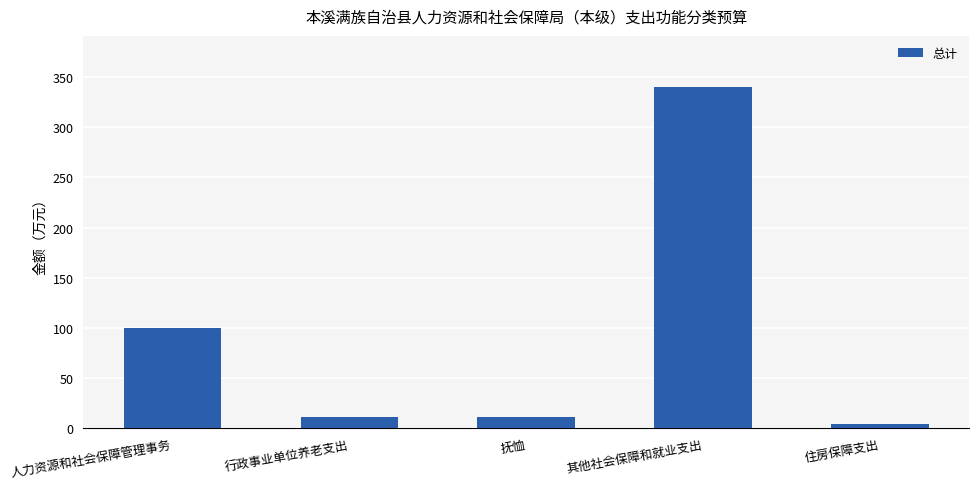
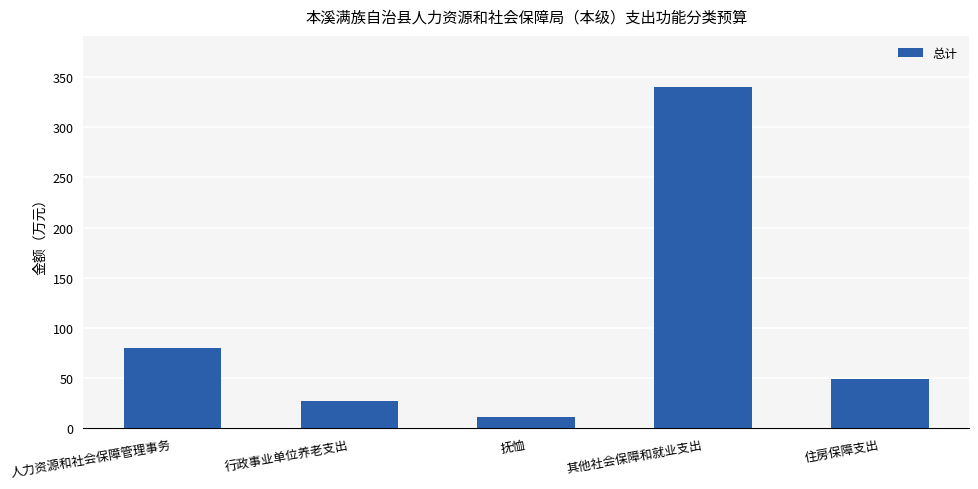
  {
-   "人力资源和社会保障管理事务": 100,
-   "行政事业单位养老支出": 11,
+   "人力资源和社会保障管理事务": 80,
+   "行政事业单位养老支出": 27,
    "抚恤": 11,
    "其他社会保障和就业支出": 340,
-   "住房保障支出": 4
+   "住房保障支出": 49
  }
